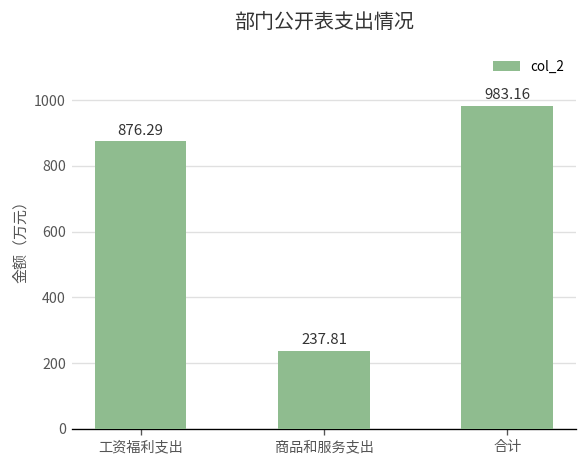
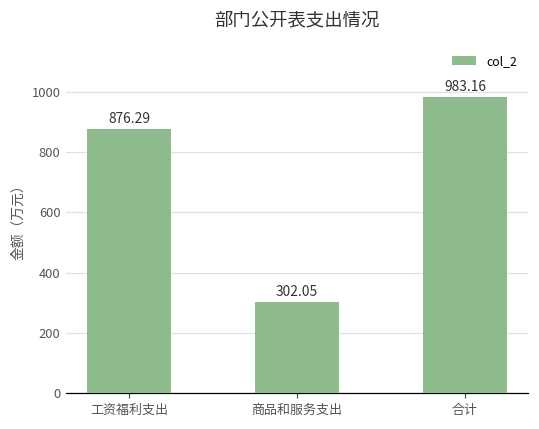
  {
    "工资福利支出": 876.29,
-   "商品和服务支出": 237.81,
+   "商品和服务支出": 302.05,
    "合计": 983.16
  }
